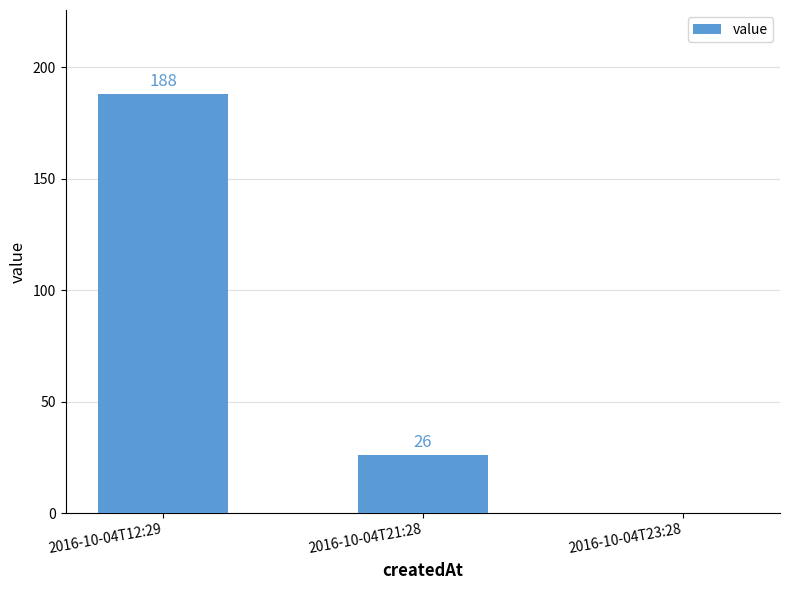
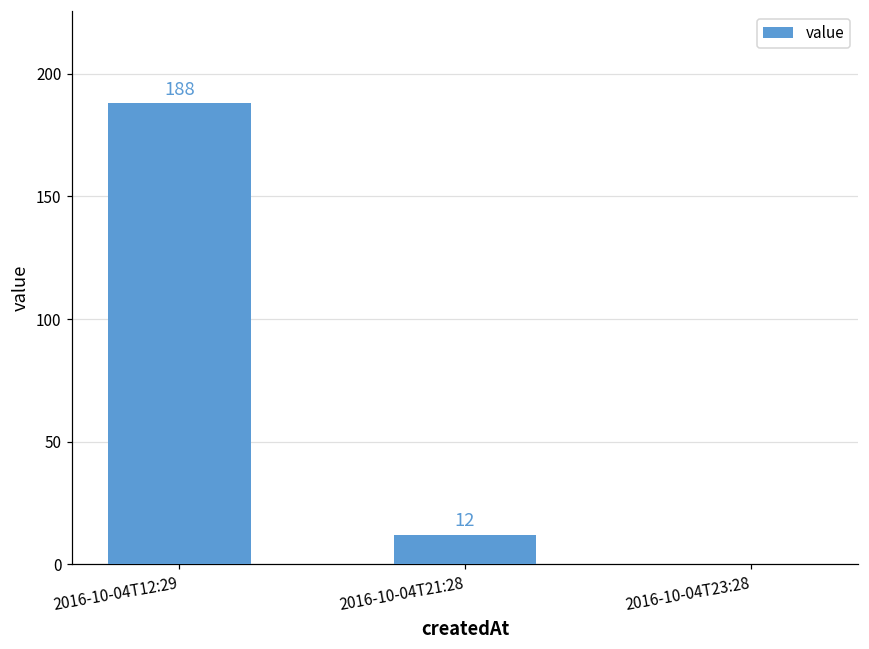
  {
    "2016-10-04T12:29": 188,
-   "2016-10-04T21:28": 26
+   "2016-10-04T21:28": 12
  }
